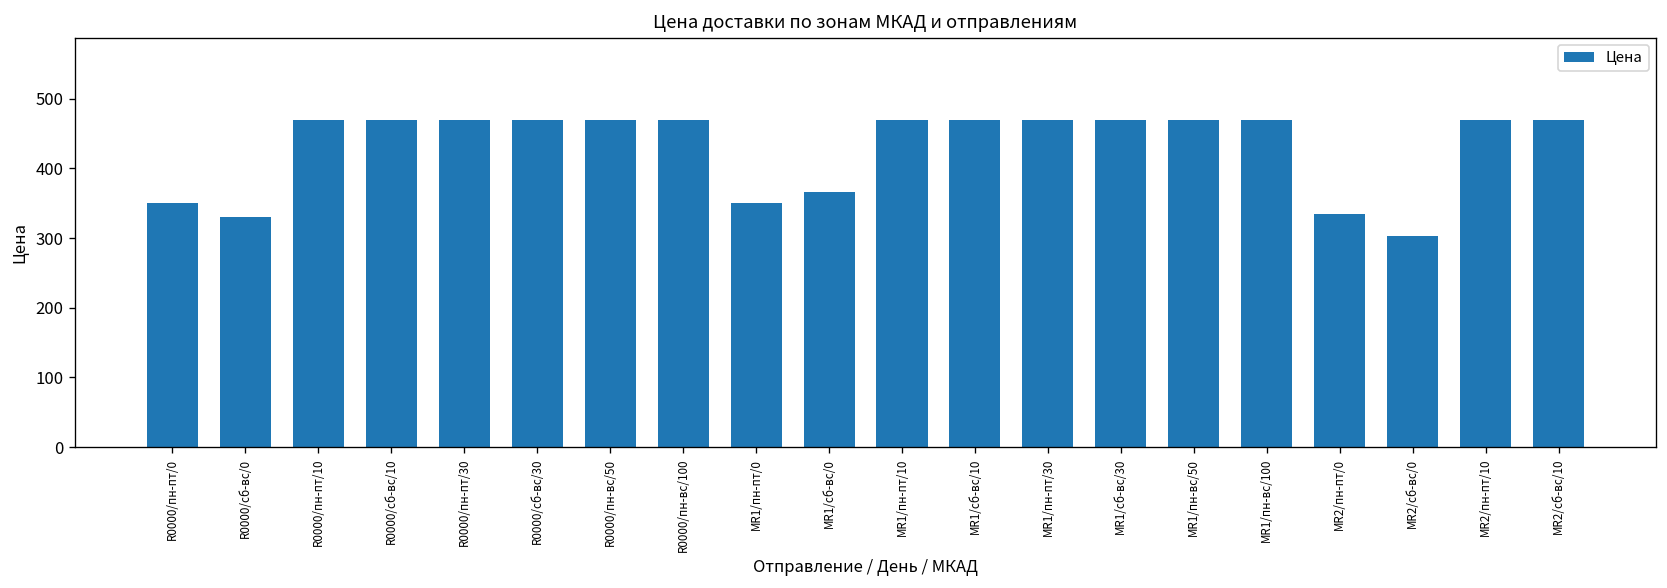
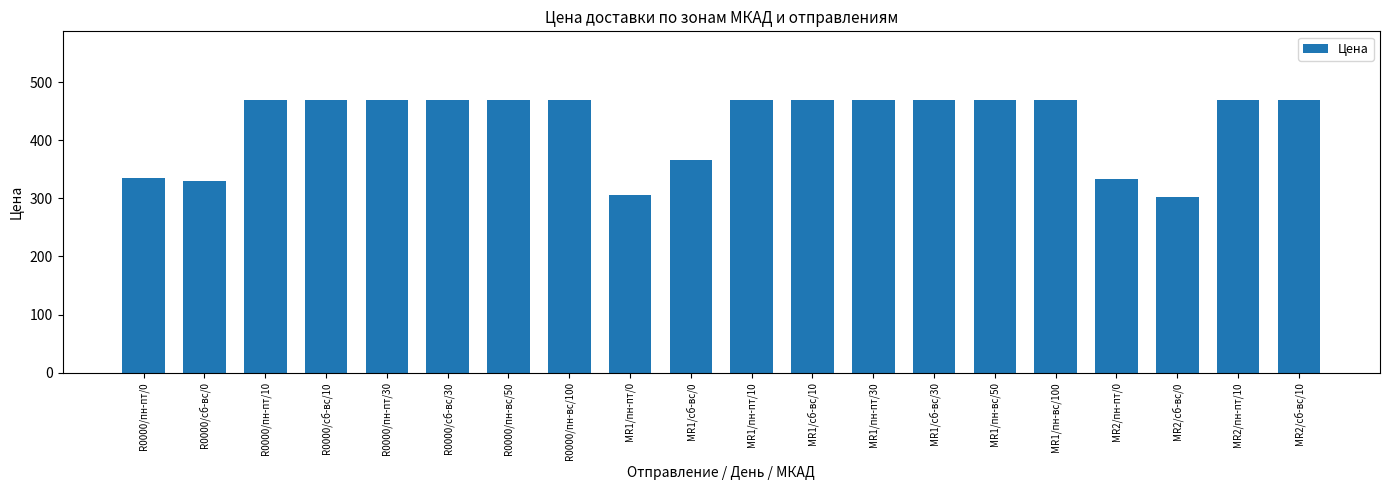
  {
-   "R0000/пн-пт/0": 350,
+   "R0000/пн-пт/0": 340,
    "R0000/сб-вс/0": 330,
    "R0000/пн-пт/10": 470,
    "R0000/сб-вс/10": 470,
    "R0000/пн-пт/30": 470,
    "R0000/сб-вс/30": 470,
    "R0000/пн-вс/50": 470,
    "R0000/пн-вс/100": 470,
-   "MR1/пн-пт/0": 350,
+   "MR1/пн-пт/0": 310,
    "MR1/сб-вс/0": 370,
    "MR1/пн-пт/10": 470,
    "MR1/сб-вс/10": 470,
    "MR1/пн-пт/30": 470,
    "MR1/сб-вс/30": 470,
    "MR1/пн-вс/50": 470,
    "MR1/пн-вс/100": 470,
    "MR2/пн-пт/0": 330,
    "MR2/сб-вс/0": 300,
    "MR2/пн-пт/10": 470,
    "MR2/сб-вс/10": 470
  }
